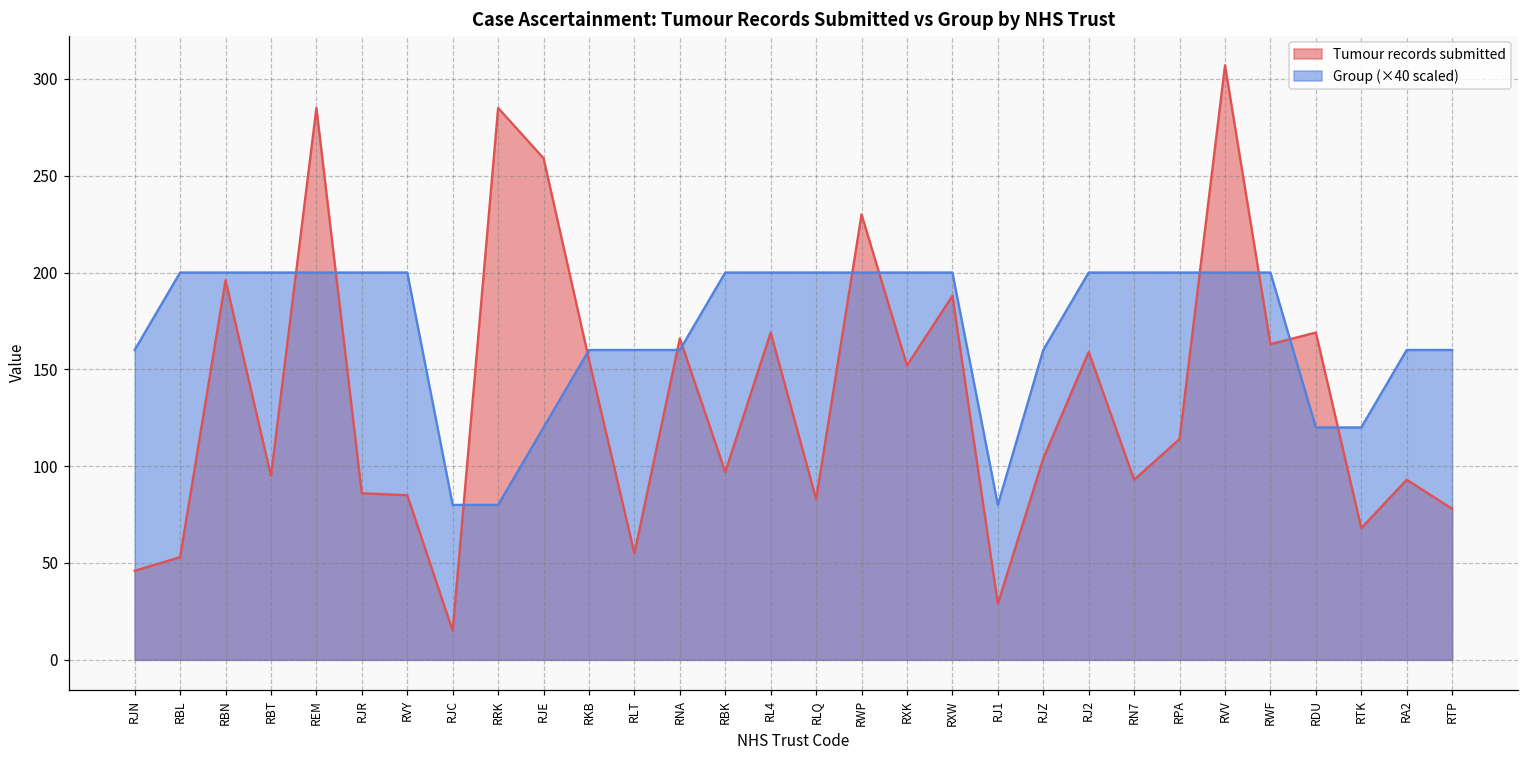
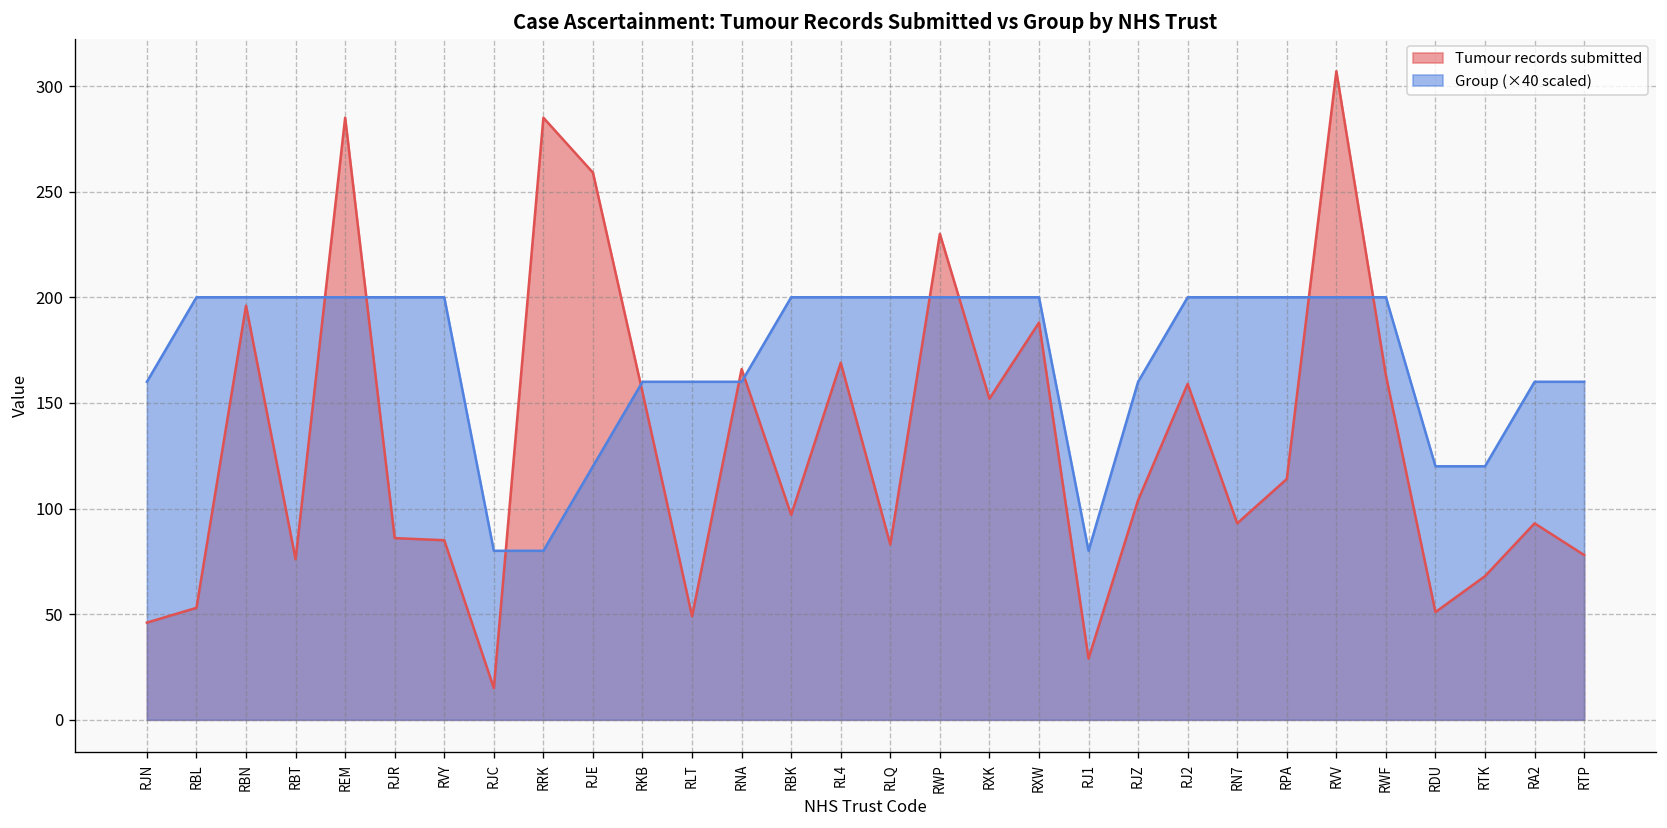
  {
    "Tumour records submitted": {
      "RJN": 46,
      "RBL": 53,
      "RBN": 196,
-     "RBT": 95,
+     "RBT": 76,
      "REM": 285,
      "RJR": 86,
      "RVY": 85,
      "RJC": 15,
      "RRK": 285,
      "RJE": 259,
      "RKB": 155,
-     "RLT": 55,
+     "RLT": 49,
      "RNA": 166,
      "RBK": 97,
      "RL4": 169,
      "RLQ": 83,
      "RWP": 230,
      "RXK": 152,
      "RXW": 188,
      "RJ1": 29,
      "RJZ": 104,
      "RJ2": 159,
      "RN7": 93,
      "RPA": 114,
      "RVV": 307,
      "RWF": 163,
-     "RDU": 169,
+     "RDU": 51,
      "RTK": 68,
      "RA2": 93,
      "RTP": 78
    },
    "Group (×40 scaled)": {
      "RJN": 160,
      "RBL": 200,
      "RBN": 200,
      "RBT": 200,
      "REM": 200,
      "RJR": 200,
      "RVY": 200,
      "RJC": 80,
      "RRK": 80,
      "RJE": 120,
      "RKB": 160,
      "RLT": 160,
      "RNA": 160,
      "RBK": 200,
      "RL4": 200,
      "RLQ": 200,
      "RWP": 200,
      "RXK": 200,
      "RXW": 200,
      "RJ1": 80,
      "RJZ": 160,
      "RJ2": 200,
      "RN7": 200,
      "RPA": 200,
      "RVV": 200,
      "RWF": 200,
      "RDU": 120,
      "RTK": 120,
      "RA2": 160,
      "RTP": 160
    }
  }
